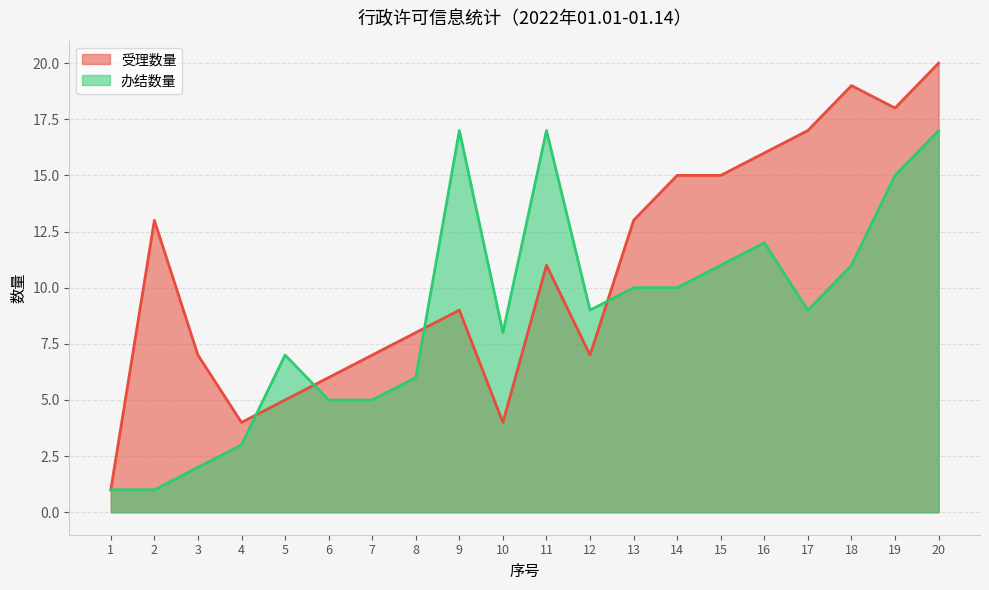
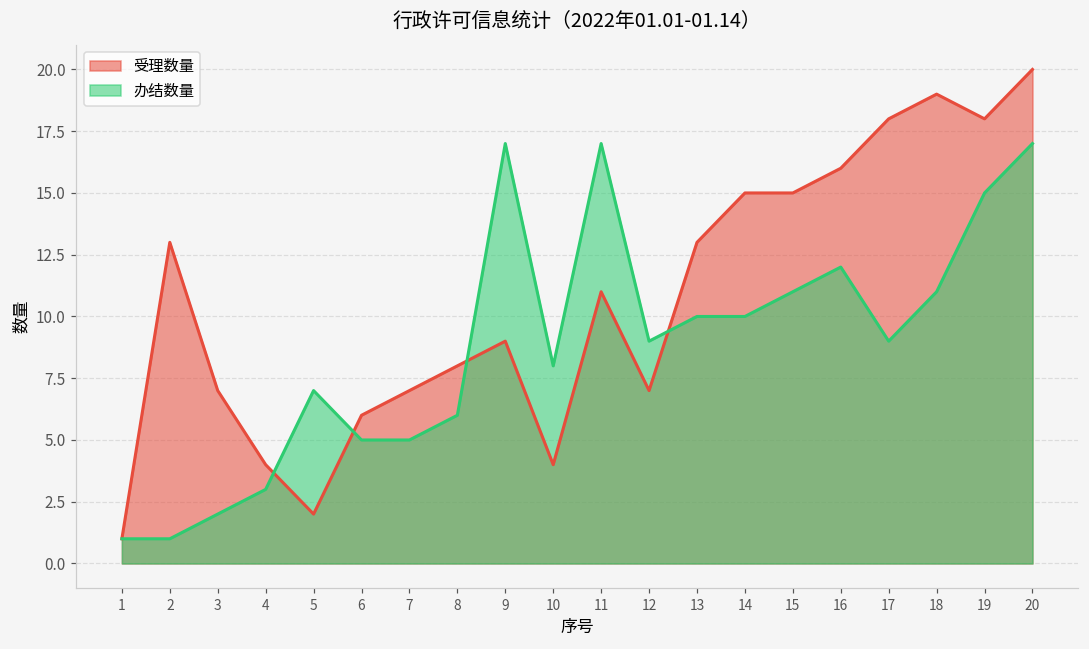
  {
    "受理数量": {
      "2": 13,
      "3": 7,
      "4": 4,
-     "5": 5,
+     "5": 2,
      "6": 6,
      "7": 7,
      "8": 8,
      "9": 9,
      "10": 4,
      "11": 11,
      "12": 7,
      "13": 13,
      "14": 15,
      "15": 15,
      "16": 16,
-     "17": 17,
+     "17": 18,
      "18": 19,
      "19": 18,
      "20": 20
    },
    "办结数量": {
      "2": 1,
      "3": 2,
      "4": 3,
      "5": 7,
      "6": 5,
      "7": 5,
      "8": 6,
      "9": 17,
      "10": 8,
      "11": 17,
      "12": 9,
      "13": 10,
      "14": 10,
      "15": 11,
      "16": 12,
      "17": 9,
      "18": 11,
      "19": 15,
      "20": 17
    }
  }
